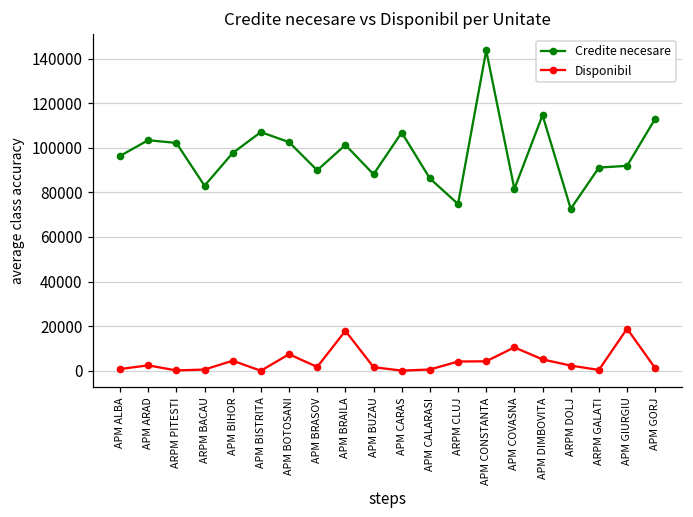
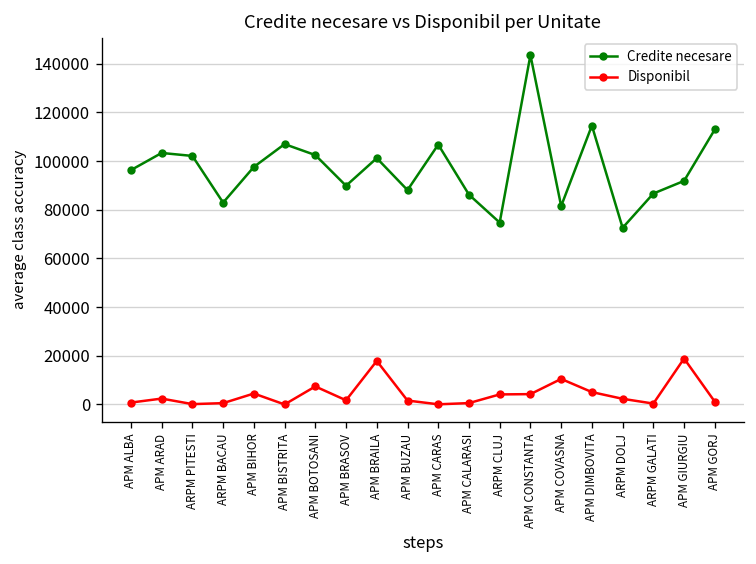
  {
    "Credite necesare": {
      "APM ALBA": 96000,
      "APM ARAD": 103000,
      "ARPM PITESTI": 102000,
      "ARPM BACAU": 83000,
      "APM BIHOR": 98000,
      "APM BISTRITA": 107000,
      "APM BOTOSANI": 103000,
      "APM BRASOV": 90000,
      "APM BRAILA": 101000,
      "APM BUZAU": 88000,
      "APM CARAS": 107000,
      "APM CALARASI": 86000,
      "ARPM CLUJ": 75000,
      "APM CONSTANTA": 144000,
      "APM COVASNA": 82000,
      "APM DIMBOVITA": 115000,
      "ARPM DOLJ": 73000,
-     "ARPM GALATI": 91000,
+     "ARPM GALATI": 87000,
      "APM GIURGIU": 92000,
      "APM GORJ": 113000
    },
    "Disponibil": {
      "APM ALBA": 1000,
      "APM ARAD": 2000,
      "ARPM PITESTI": 0,
      "ARPM BACAU": 1000,
      "APM BIHOR": 4000,
      "APM BISTRITA": 0,
      "APM BOTOSANI": 7000,
      "APM BRASOV": 2000,
      "APM BRAILA": 18000,
      "APM BUZAU": 2000,
      "APM CARAS": 0,
      "APM CALARASI": 1000,
      "ARPM CLUJ": 4000,
      "APM CONSTANTA": 4000,
      "APM COVASNA": 10000,
      "APM DIMBOVITA": 5000,
      "ARPM DOLJ": 2000,
      "ARPM GALATI": 0,
      "APM GIURGIU": 19000,
      "APM GORJ": 1000
    }
  }
